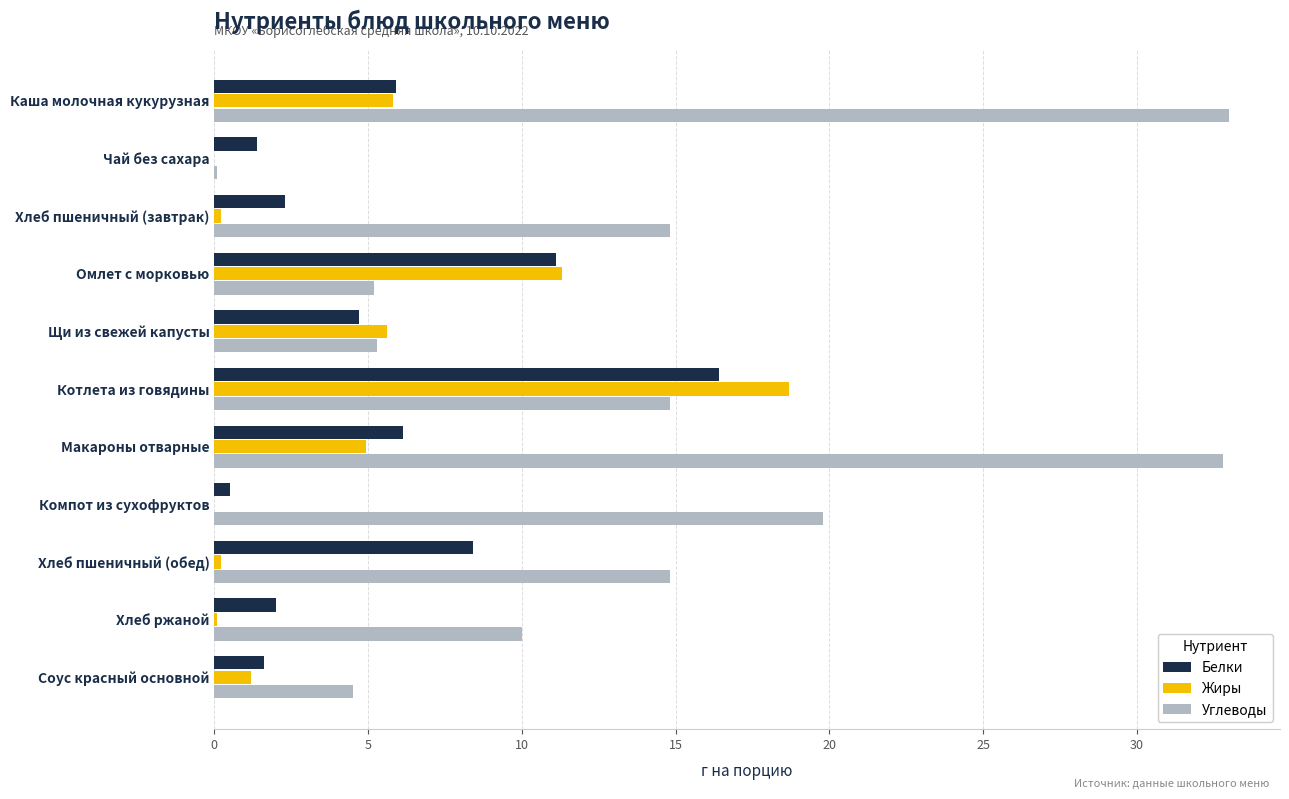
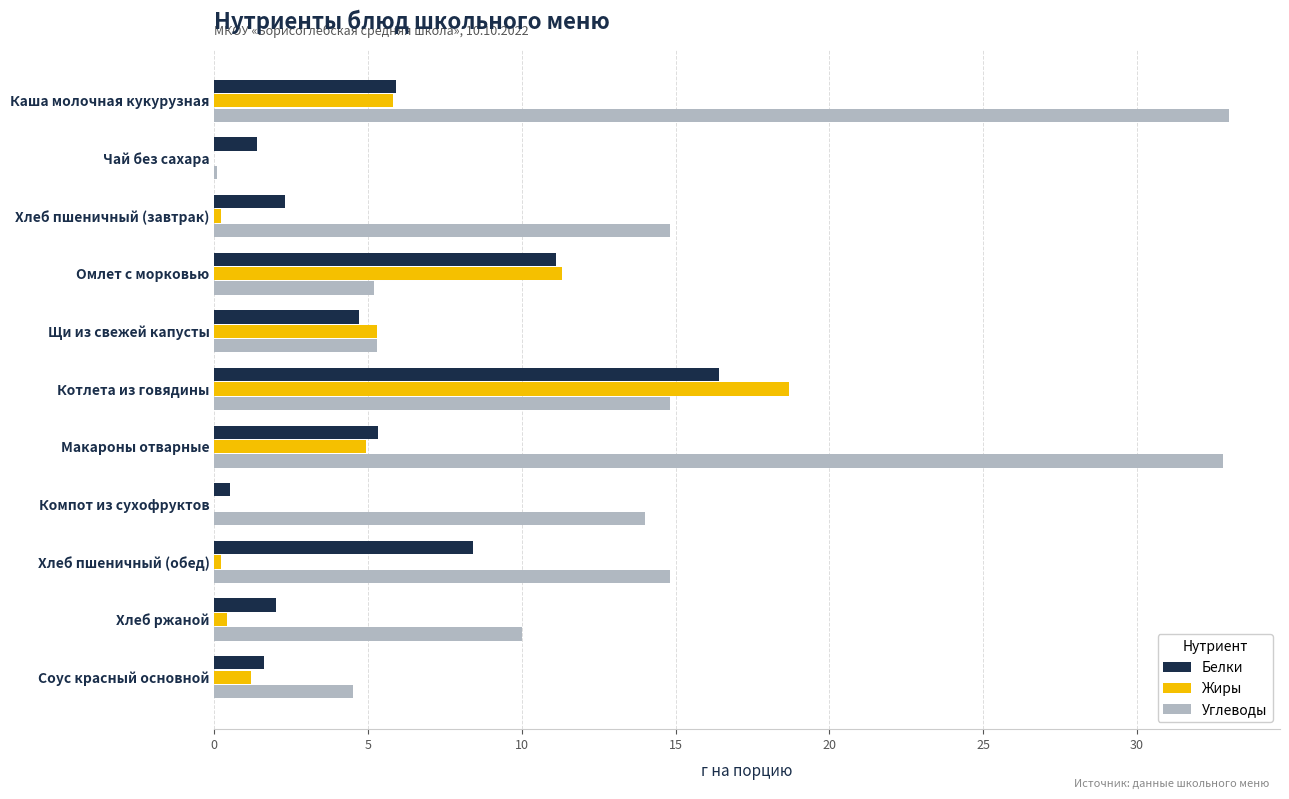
  {
    "Белки": {
      "Каша молочная кукурузная": 5.9,
      "Чай без сахара": 1.4,
      "Хлеб пшеничный (завтрак)": 2.3,
      "Омлет с морковью": 11.1,
      "Щи из свежей капусты": 4.7,
      "Котлета из говядины": 16.4,
-     "Макароны отварные": 6.1,
+     "Макароны отварные": 5.3,
      "Компот из сухофруктов": 0.5,
      "Хлеб пшеничный (обед)": 8.4,
      "Хлеб ржаной": 2.0,
      "Соус красный основной": 1.6
    },
    "Жиры": {
      "Каша молочная кукурузная": 5.8,
      "Чай без сахара": 0.0,
      "Хлеб пшеничный (завтрак)": 0.2,
      "Омлет с морковью": 11.3,
-     "Щи из свежей капусты": 5.6,
+     "Щи из свежей капусты": 5.3,
      "Котлета из говядины": 18.7,
      "Макароны отварные": 4.9,
      "Компот из сухофруктов": 0.0,
      "Хлеб пшеничный (обед)": 0.2,
-     "Хлеб ржаной": 0.1,
+     "Хлеб ржаной": 0.4,
      "Соус красный основной": 1.2
    },
    "Углеводы": {
      "Каша молочная кукурузная": 33.0,
      "Чай без сахара": 0.1,
      "Хлеб пшеничный (завтрак)": 14.8,
      "Омлет с морковью": 5.2,
      "Щи из свежей капусты": 5.3,
      "Котлета из говядины": 14.8,
      "Макароны отварные": 32.8,
-     "Компот из сухофруктов": 19.8,
+     "Компот из сухофруктов": 14.0,
      "Хлеб пшеничный (обед)": 14.8,
      "Хлеб ржаной": 10.0,
      "Соус красный основной": 4.5
    }
  }
